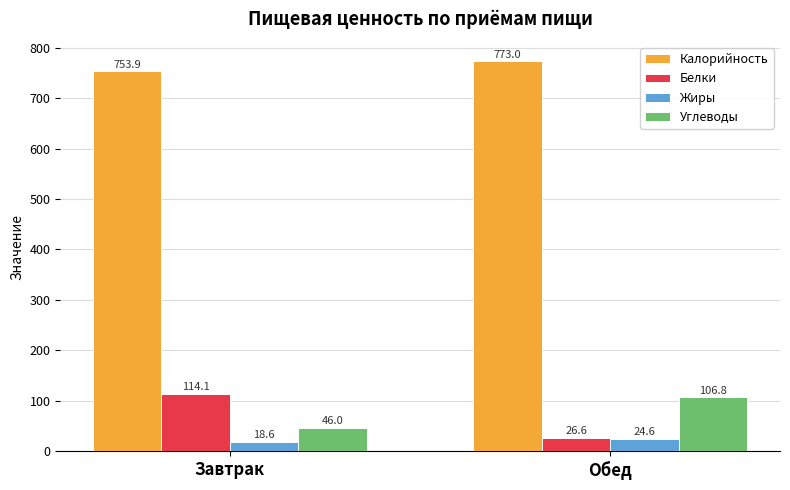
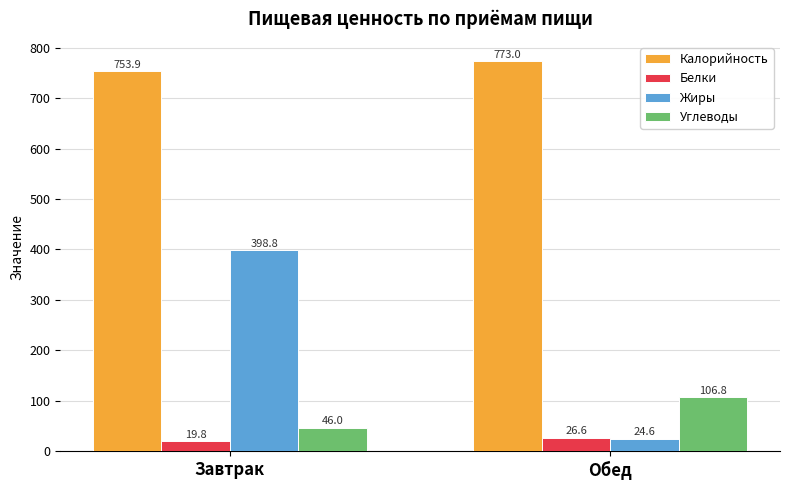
  {
    "Калорийность": {
      "Завтрак": 753.9,
      "Обед": 773.0
    },
    "Белки": {
-     "Завтрак": 114.1,
+     "Завтрак": 19.8,
      "Обед": 26.6
    },
    "Жиры": {
-     "Завтрак": 18.6,
+     "Завтрак": 398.8,
      "Обед": 24.6
    },
    "Углеводы": {
      "Завтрак": 46.0,
      "Обед": 106.8
    }
  }
